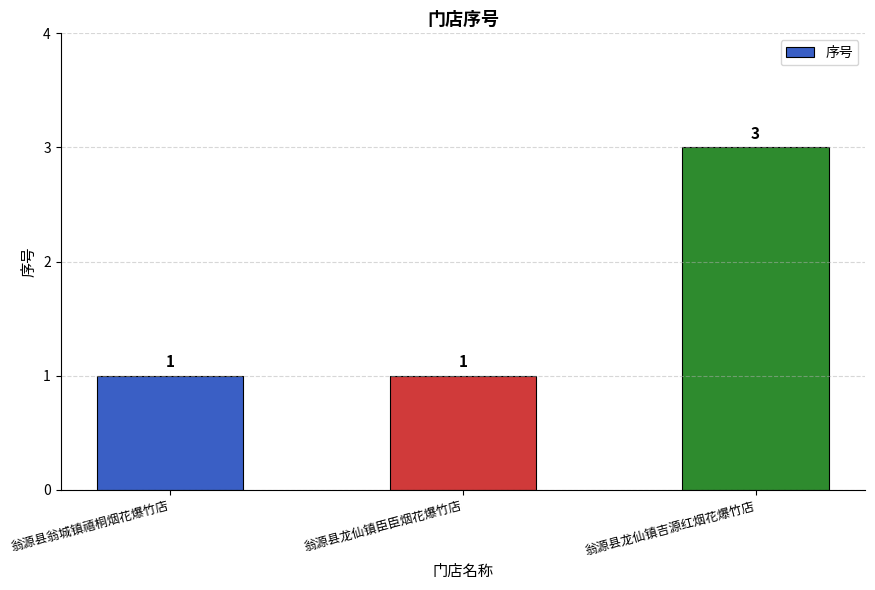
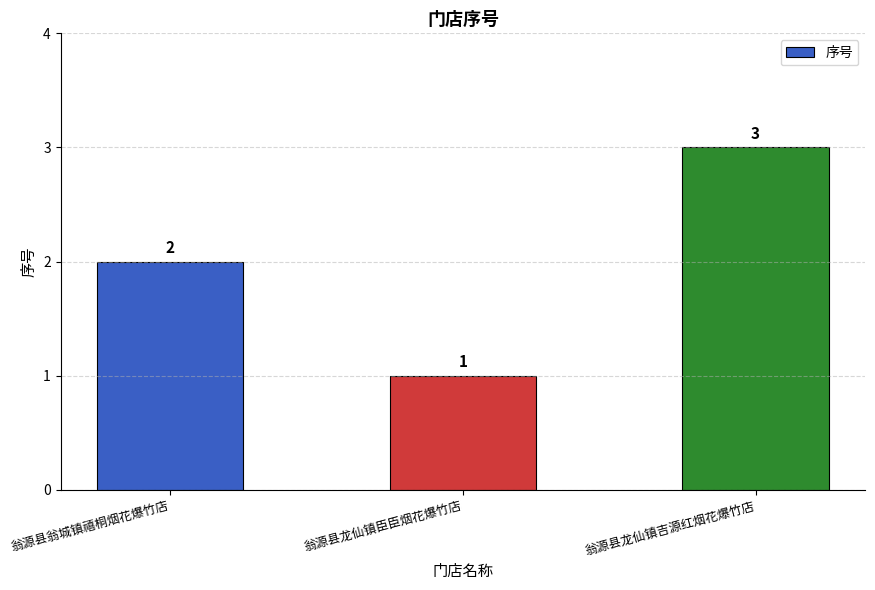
  {
-   "翁源县翁城镇禧桐烟花爆竹店": 1,
+   "翁源县翁城镇禧桐烟花爆竹店": 2,
    "翁源县龙仙镇臣臣烟花爆竹店": 1,
    "翁源县龙仙镇吉源红烟花爆竹店": 3
  }
